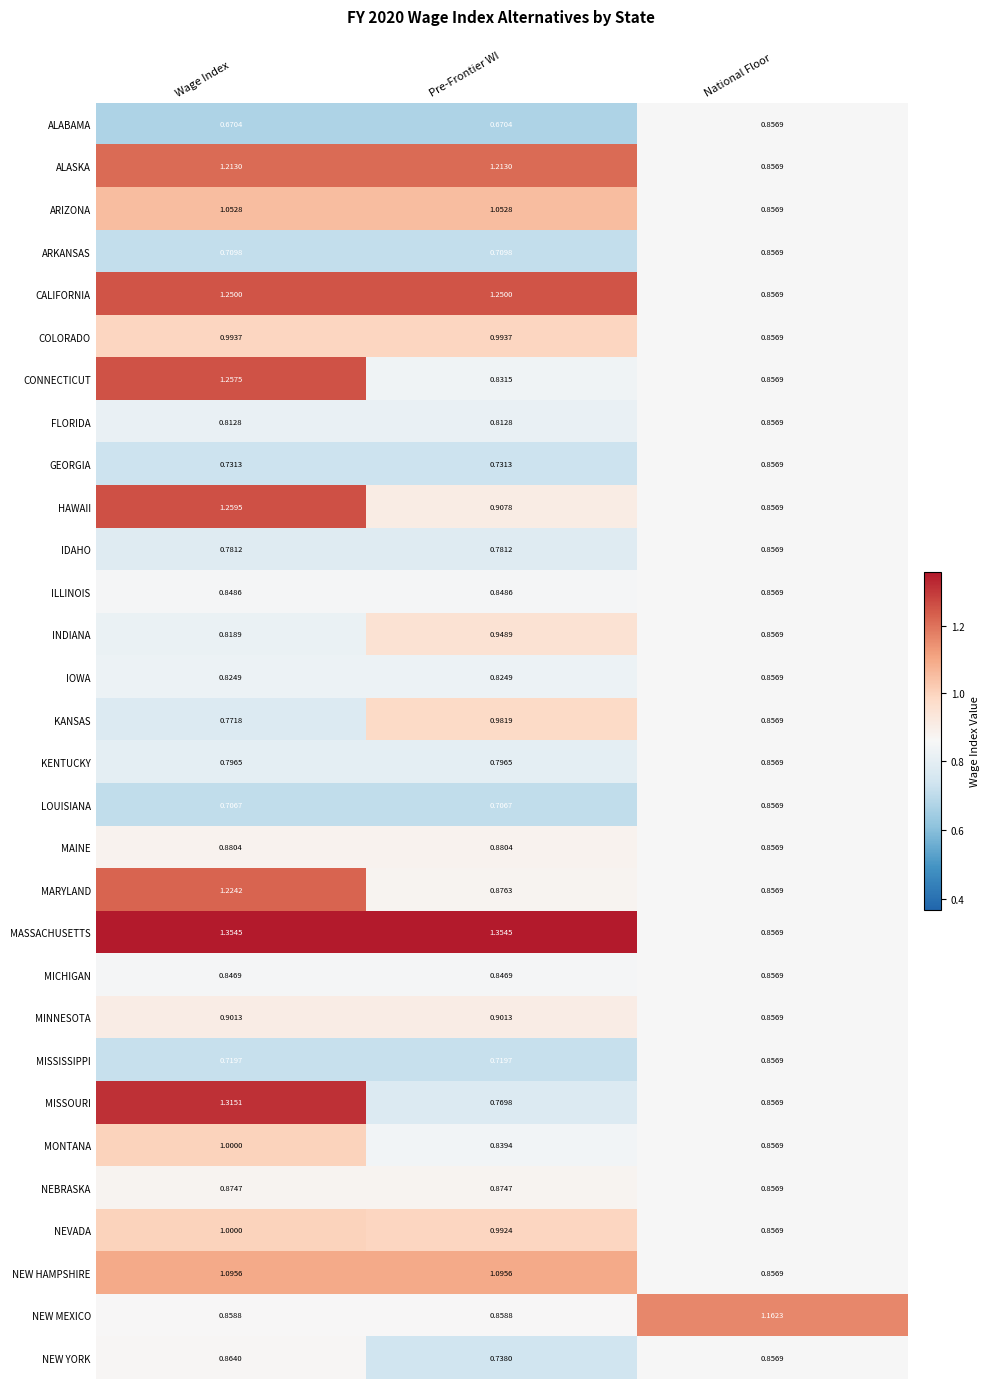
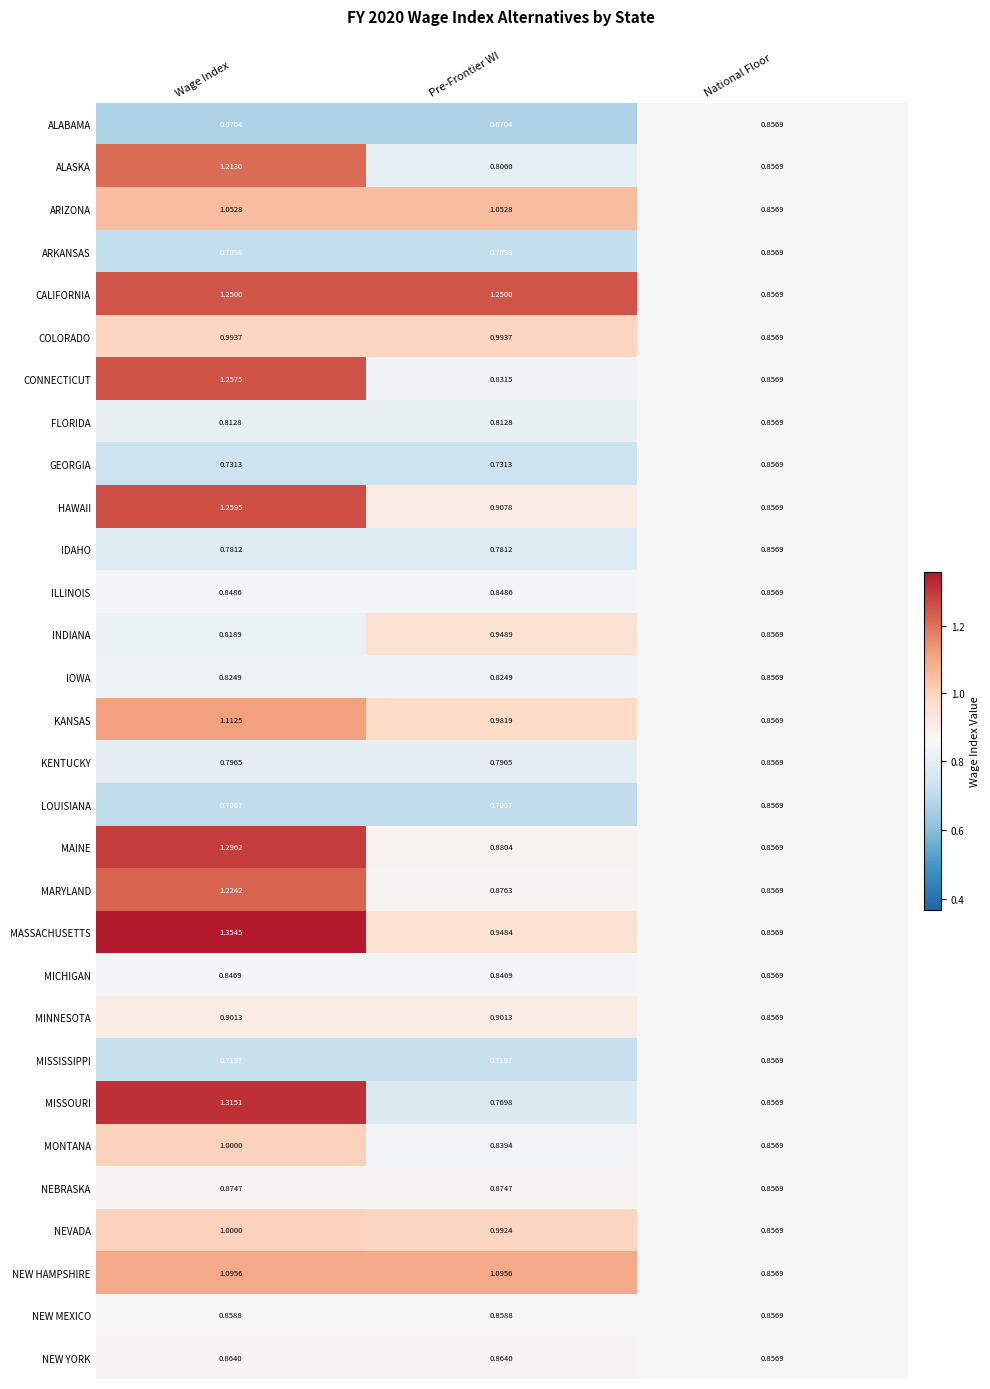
  {
    "ALABAMA": {
      "Wage Index": 0.6704,
      "Pre-Frontier WI": 0.6704,
      "National Floor": 0.8569
    },
    "ALASKA": {
      "Wage Index": 1.2130,
-     "Pre-Frontier WI": 1.2130,
+     "Pre-Frontier WI": 0.8060,
      "National Floor": 0.8569
    },
    "ARIZONA": {
      "Wage Index": 1.0528,
      "Pre-Frontier WI": 1.0528,
      "National Floor": 0.8569
    },
    "ARKANSAS": {
      "Wage Index": 0.7098,
      "Pre-Frontier WI": 0.7098,
      "National Floor": 0.8569
    },
    "CALIFORNIA": {
      "Wage Index": 1.2500,
      "Pre-Frontier WI": 1.2500,
      "National Floor": 0.8569
    },
    "COLORADO": {
      "Wage Index": 0.9937,
      "Pre-Frontier WI": 0.9937,
      "National Floor": 0.8569
    },
    "CONNECTICUT": {
      "Wage Index": 1.2575,
      "Pre-Frontier WI": 0.8315,
      "National Floor": 0.8569
    },
    "FLORIDA": {
      "Wage Index": 0.8128,
      "Pre-Frontier WI": 0.8128,
      "National Floor": 0.8569
    },
    "GEORGIA": {
      "Wage Index": 0.7313,
      "Pre-Frontier WI": 0.7313,
      "National Floor": 0.8569
    },
    "HAWAII": {
      "Wage Index": 1.2595,
      "Pre-Frontier WI": 0.9078,
      "National Floor": 0.8569
    },
    "IDAHO": {
      "Wage Index": 0.7812,
      "Pre-Frontier WI": 0.7812,
      "National Floor": 0.8569
    },
    "ILLINOIS": {
      "Wage Index": 0.8486,
      "Pre-Frontier WI": 0.8486,
      "National Floor": 0.8569
    },
    "INDIANA": {
      "Wage Index": 0.8189,
      "Pre-Frontier WI": 0.9489,
      "National Floor": 0.8569
    },
    "IOWA": {
      "Wage Index": 0.8249,
      "Pre-Frontier WI": 0.8249,
      "National Floor": 0.8569
    },
    "KANSAS": {
-     "Wage Index": 0.7718,
+     "Wage Index": 1.1125,
      "Pre-Frontier WI": 0.9819,
      "National Floor": 0.8569
    },
    "KENTUCKY": {
      "Wage Index": 0.7965,
      "Pre-Frontier WI": 0.7965,
      "National Floor": 0.8569
    },
    "LOUISIANA": {
      "Wage Index": 0.7067,
      "Pre-Frontier WI": 0.7067,
      "National Floor": 0.8569
    },
    "MAINE": {
-     "Wage Index": 0.8804,
+     "Wage Index": 1.2962,
      "Pre-Frontier WI": 0.8804,
      "National Floor": 0.8569
    },
    "MARYLAND": {
      "Wage Index": 1.2242,
      "Pre-Frontier WI": 0.8763,
      "National Floor": 0.8569
    },
    "MASSACHUSETTS": {
      "Wage Index": 1.3545,
-     "Pre-Frontier WI": 1.3545,
+     "Pre-Frontier WI": 0.9484,
      "National Floor": 0.8569
    },
    "MICHIGAN": {
      "Wage Index": 0.8469,
      "Pre-Frontier WI": 0.8469,
      "National Floor": 0.8569
    },
    "MINNESOTA": {
      "Wage Index": 0.9013,
      "Pre-Frontier WI": 0.9013,
      "National Floor": 0.8569
    },
    "MISSISSIPPI": {
      "Wage Index": 0.7197,
      "Pre-Frontier WI": 0.7197,
      "National Floor": 0.8569
    },
    "MISSOURI": {
      "Wage Index": 1.3151,
      "Pre-Frontier WI": 0.7698,
      "National Floor": 0.8569
    },
    "MONTANA": {
      "Wage Index": 1.0000,
      "Pre-Frontier WI": 0.8394,
      "National Floor": 0.8569
    },
    "NEBRASKA": {
      "Wage Index": 0.8747,
      "Pre-Frontier WI": 0.8747,
      "National Floor": 0.8569
    },
    "NEVADA": {
      "Wage Index": 1.0000,
      "Pre-Frontier WI": 0.9924,
      "National Floor": 0.8569
    },
    "NEW HAMPSHIRE": {
      "Wage Index": 1.0956,
      "Pre-Frontier WI": 1.0956,
      "National Floor": 0.8569
    },
    "NEW MEXICO": {
      "Wage Index": 0.8588,
      "Pre-Frontier WI": 0.8588,
-     "National Floor": 1.1623
+     "National Floor": 0.8569
    },
    "NEW YORK": {
      "Wage Index": 0.8640,
-     "Pre-Frontier WI": 0.7380,
+     "Pre-Frontier WI": 0.8640,
      "National Floor": 0.8569
    }
  }
